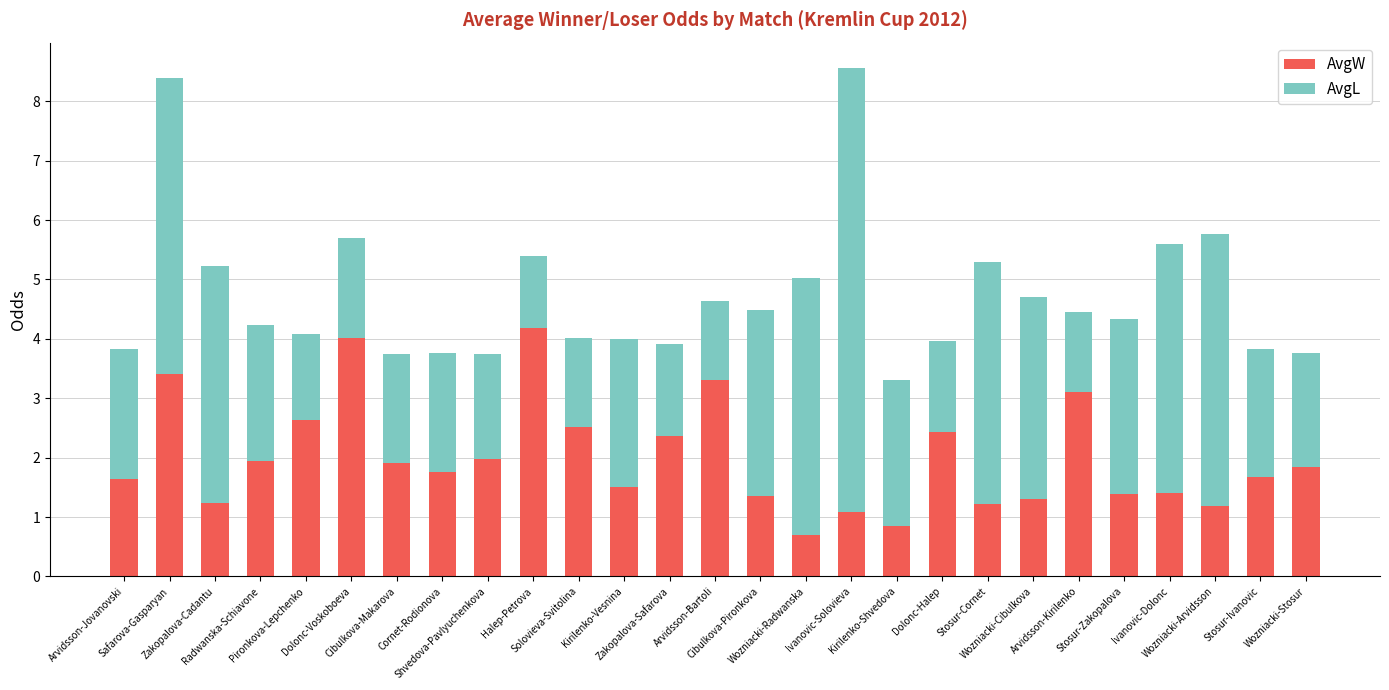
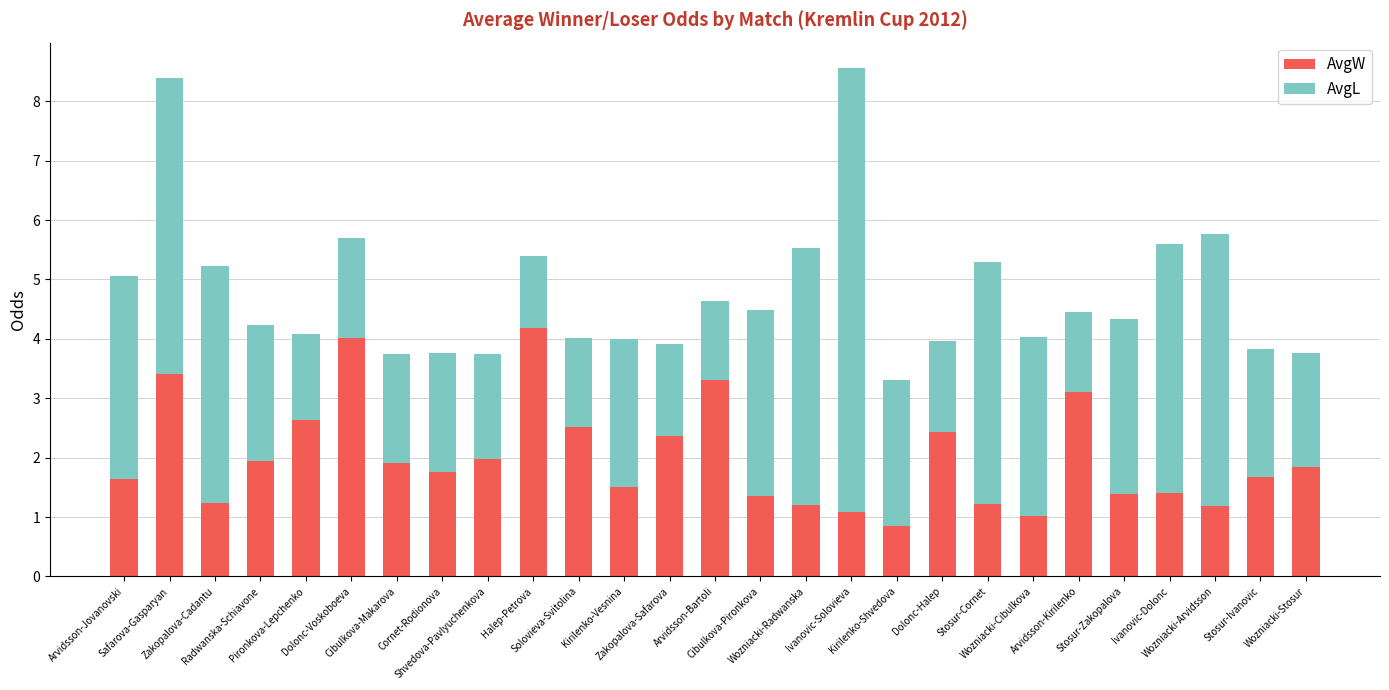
  {
    "AvgW": {
      "Arvidsson-Jovanovski": 1.6,
      "Safarova-Gasparyan": 3.4,
      "Zakopalova-Cadantu": 1.2,
      "Radwanska-Schiavone": 2.0,
      "Pironkova-Lepchenko": 2.6,
      "Dolonc-Voskoboeva": 4.0,
      "Cibulkova-Makarova": 1.9,
      "Cornet-Rodionova": 1.8,
      "Shvedova-Pavlyuchenkova": 2.0,
      "Halep-Petrova": 4.2,
      "Solovieva-Svitolina": 2.5,
      "Kirilenko-Vesnina": 1.5,
      "Zakopalova-Safarova": 2.4,
      "Arvidsson-Bartoli": 3.3,
      "Cibulkova-Pironkova": 1.4,
-     "Wozniacki-Radwanska": 0.7,
+     "Wozniacki-Radwanska": 1.2,
      "Ivanovic-Solovieva": 1.1,
      "Kirilenko-Shvedova": 0.9,
      "Dolonc-Halep": 2.4,
      "Stosur-Cornet": 1.2,
-     "Wozniacki-Cibulkova": 1.3,
+     "Wozniacki-Cibulkova": 1.0,
      "Arvidsson-Kirilenko": 3.1,
      "Stosur-Zakopalova": 1.4,
      "Ivanovic-Dolonc": 1.4,
      "Wozniacki-Arvidsson": 1.2,
      "Stosur-Ivanovic": 1.7,
      "Wozniacki-Stosur": 1.8
    },
    "AvgL": {
-     "Arvidsson-Jovanovski": 2.2,
+     "Arvidsson-Jovanovski": 3.4,
      "Safarova-Gasparyan": 5.0,
      "Zakopalova-Cadantu": 4.0,
      "Radwanska-Schiavone": 2.3,
      "Pironkova-Lepchenko": 1.5,
      "Dolonc-Voskoboeva": 1.7,
      "Cibulkova-Makarova": 1.8,
      "Cornet-Rodionova": 2.0,
      "Shvedova-Pavlyuchenkova": 1.8,
      "Halep-Petrova": 1.2,
      "Solovieva-Svitolina": 1.5,
      "Kirilenko-Vesnina": 2.5,
      "Zakopalova-Safarova": 1.6,
      "Arvidsson-Bartoli": 1.3,
      "Cibulkova-Pironkova": 3.1,
      "Wozniacki-Radwanska": 4.3,
      "Ivanovic-Solovieva": 7.5,
      "Kirilenko-Shvedova": 2.5,
      "Dolonc-Halep": 1.5,
      "Stosur-Cornet": 4.1,
-     "Wozniacki-Cibulkova": 3.4,
+     "Wozniacki-Cibulkova": 3.0,
      "Arvidsson-Kirilenko": 1.4,
      "Stosur-Zakopalova": 3.0,
      "Ivanovic-Dolonc": 4.2,
      "Wozniacki-Arvidsson": 4.6,
      "Stosur-Ivanovic": 2.2,
      "Wozniacki-Stosur": 1.9
    }
  }
